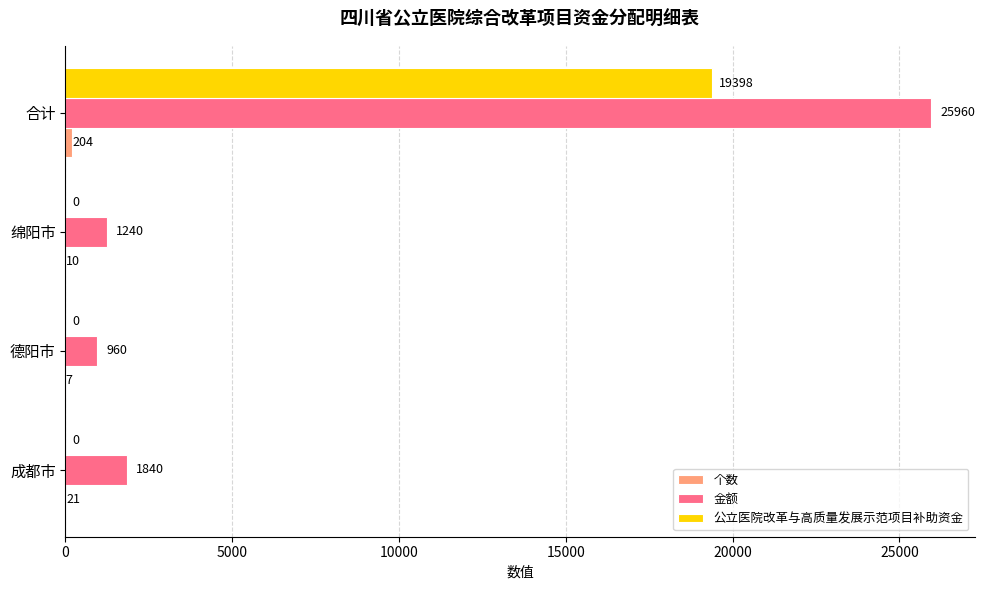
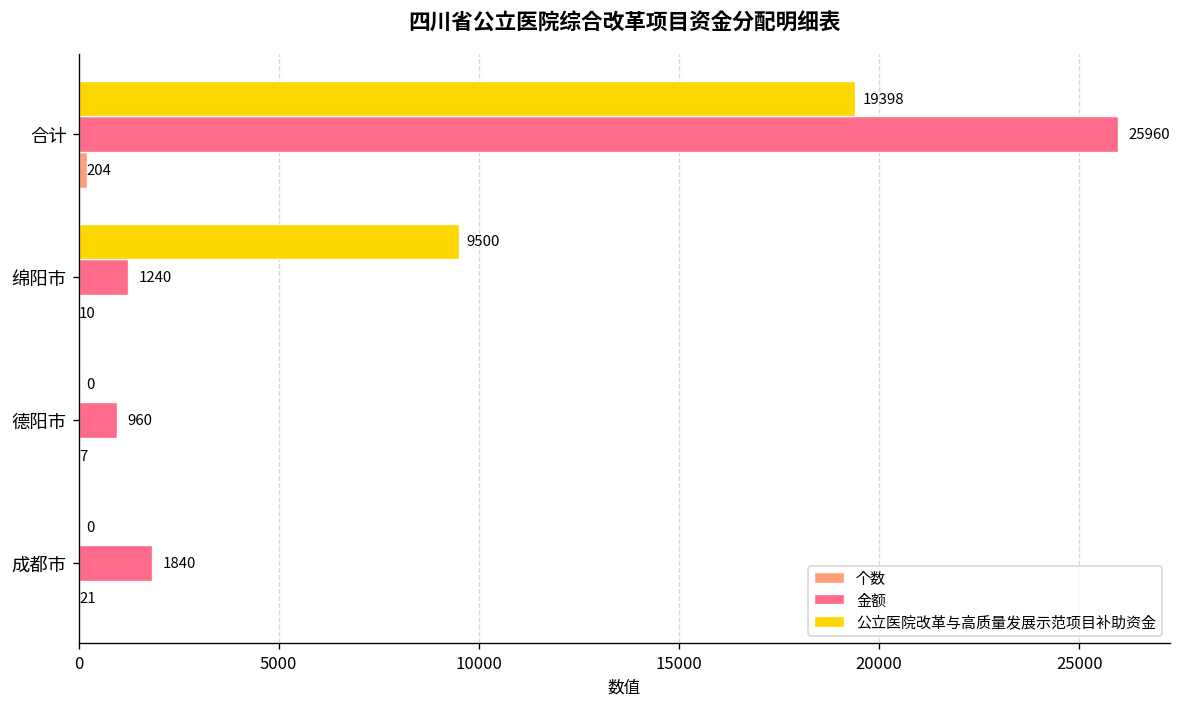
  {
    "公立医院改革与高质量发展示范项目补助资金": {
      "合计": 19398,
-     "绵阳市": 0,
+     "绵阳市": 9500,
      "德阳市": 0,
      "成都市": 0
    }
  }
